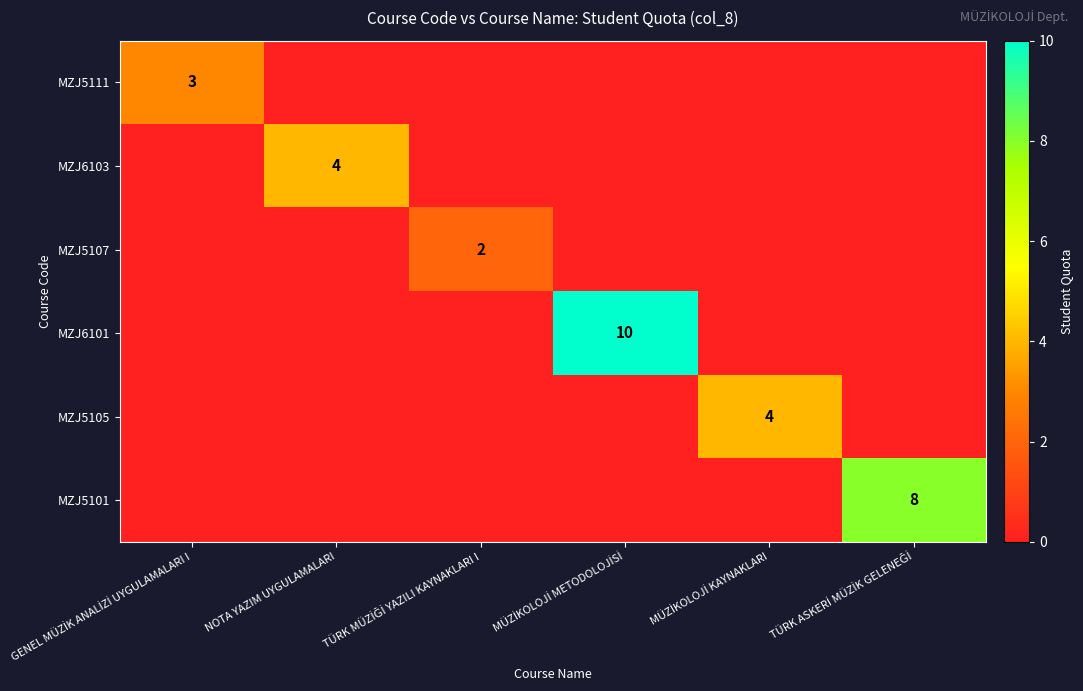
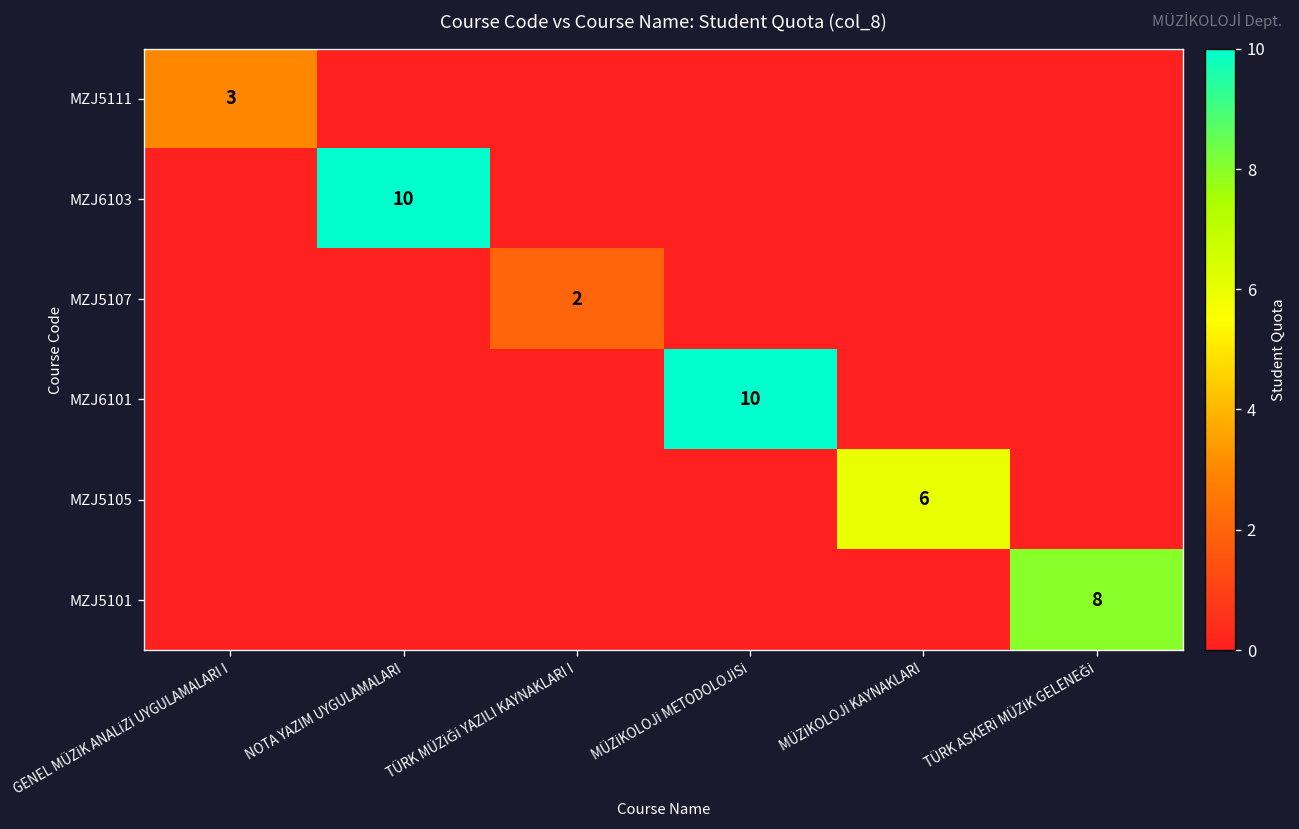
  {
    "MZJ5111": {
      "GENEL MÜZİK ANALİZİ UYGULAMALARI I": 3
    },
    "MZJ6103": {
-     "NOTA YAZIM UYGULAMALARI": 4
+     "NOTA YAZIM UYGULAMALARI": 10
    },
    "MZJ5107": {
      "TÜRK MÜZİĞİ YAZILI KAYNAKLARI I": 2
    },
    "MZJ6101": {
      "MÜZİKOLOJİ METODOLOJİSİ": 10
    },
    "MZJ5105": {
-     "MÜZİKOLOJİ KAYNAKLARI": 4
+     "MÜZİKOLOJİ KAYNAKLARI": 6
    },
    "MZJ5101": {
      "TÜRK ASKERİ MÜZİK GELENEĞİ": 8
    }
  }
